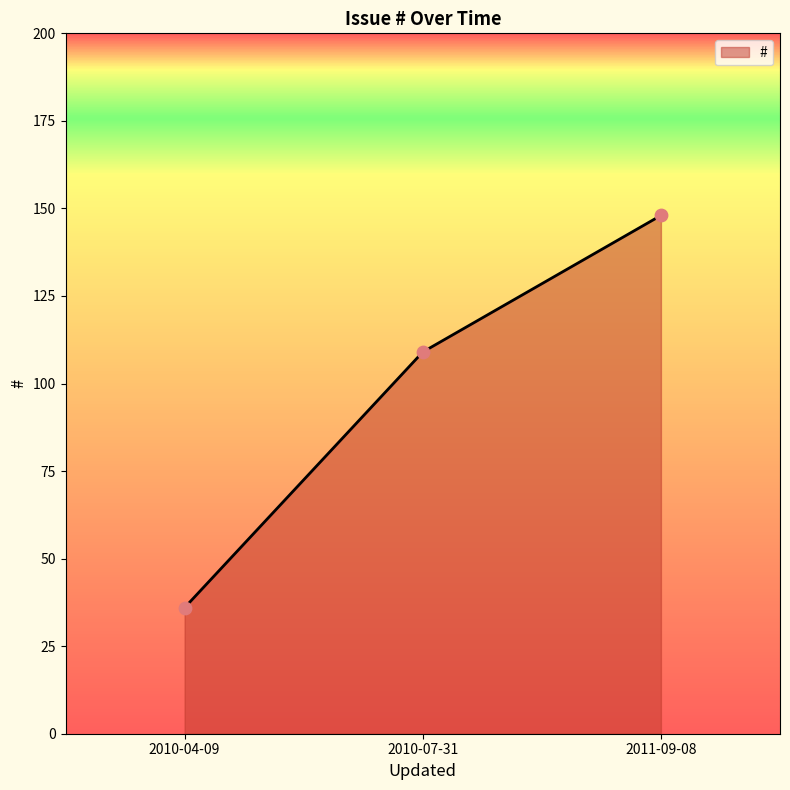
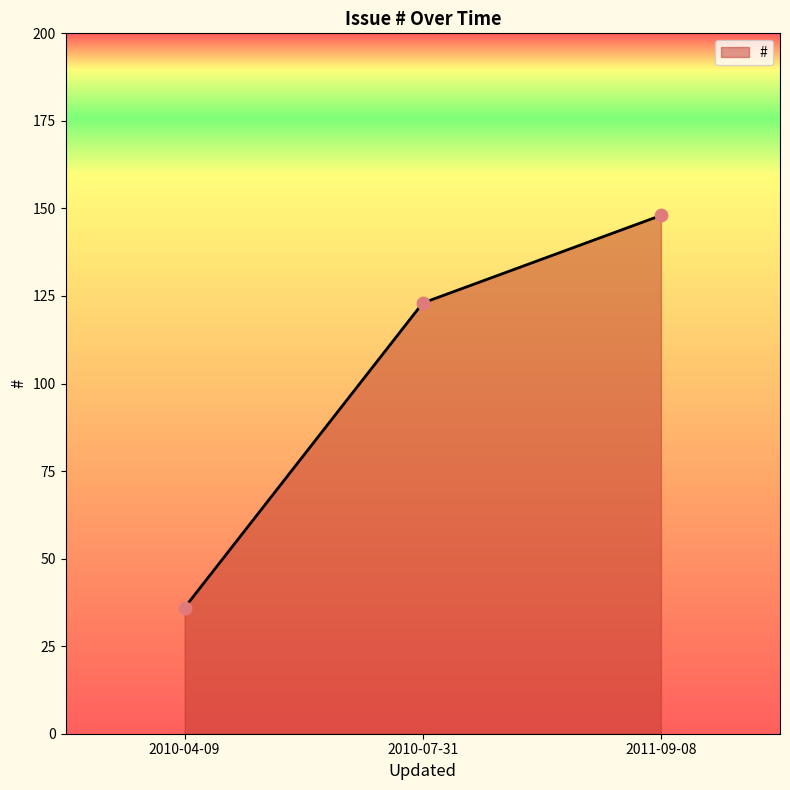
  {
    "2010-04-09": 36,
-   "2010-07-31": 109,
+   "2010-07-31": 123,
    "2011-09-08": 148
  }
